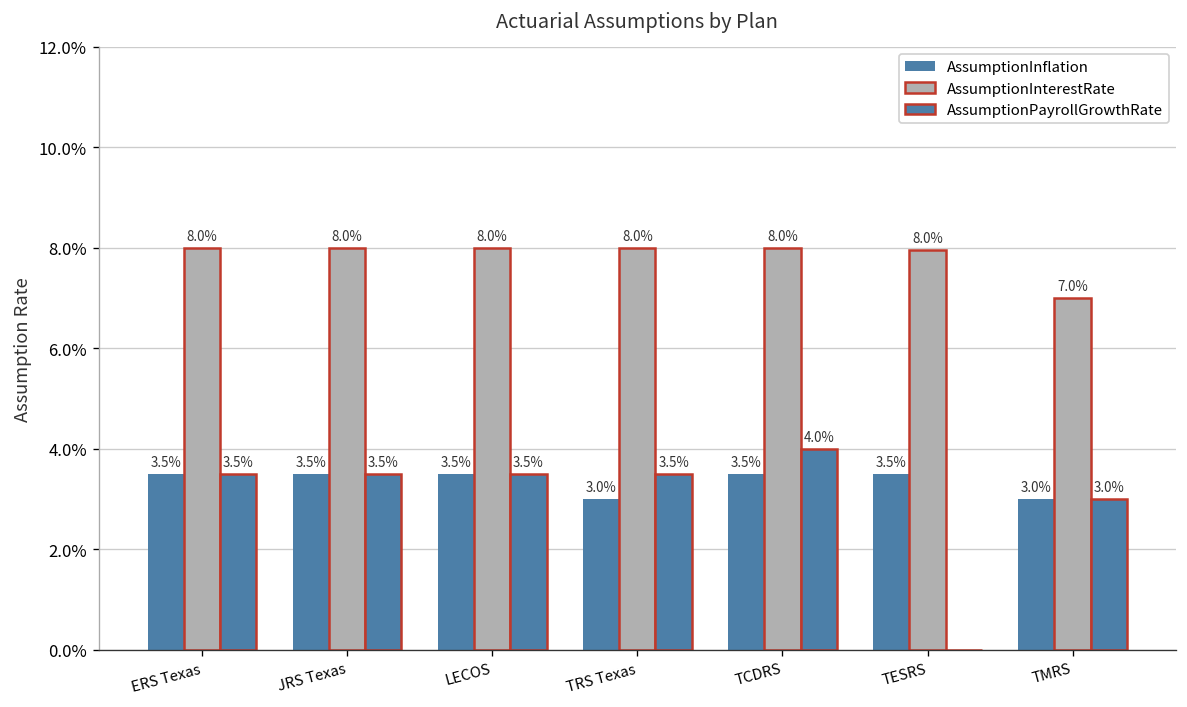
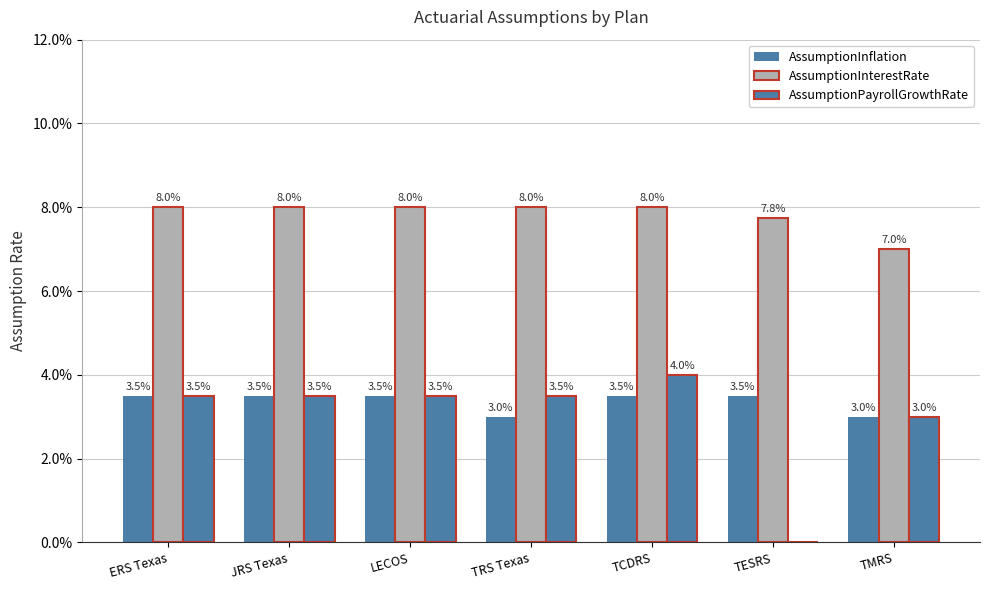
  {
    "AssumptionInterestRate": {
      "ERS Texas": "8.0%",
      "JRS Texas": "8.0%",
      "LECOS": "8.0%",
      "TRS Texas": "8.0%",
      "TCDRS": "8.0%",
-     "TESRS": "8.0%",
+     "TESRS": "7.8%",
      "TMRS": "7.0%"
    }
  }
